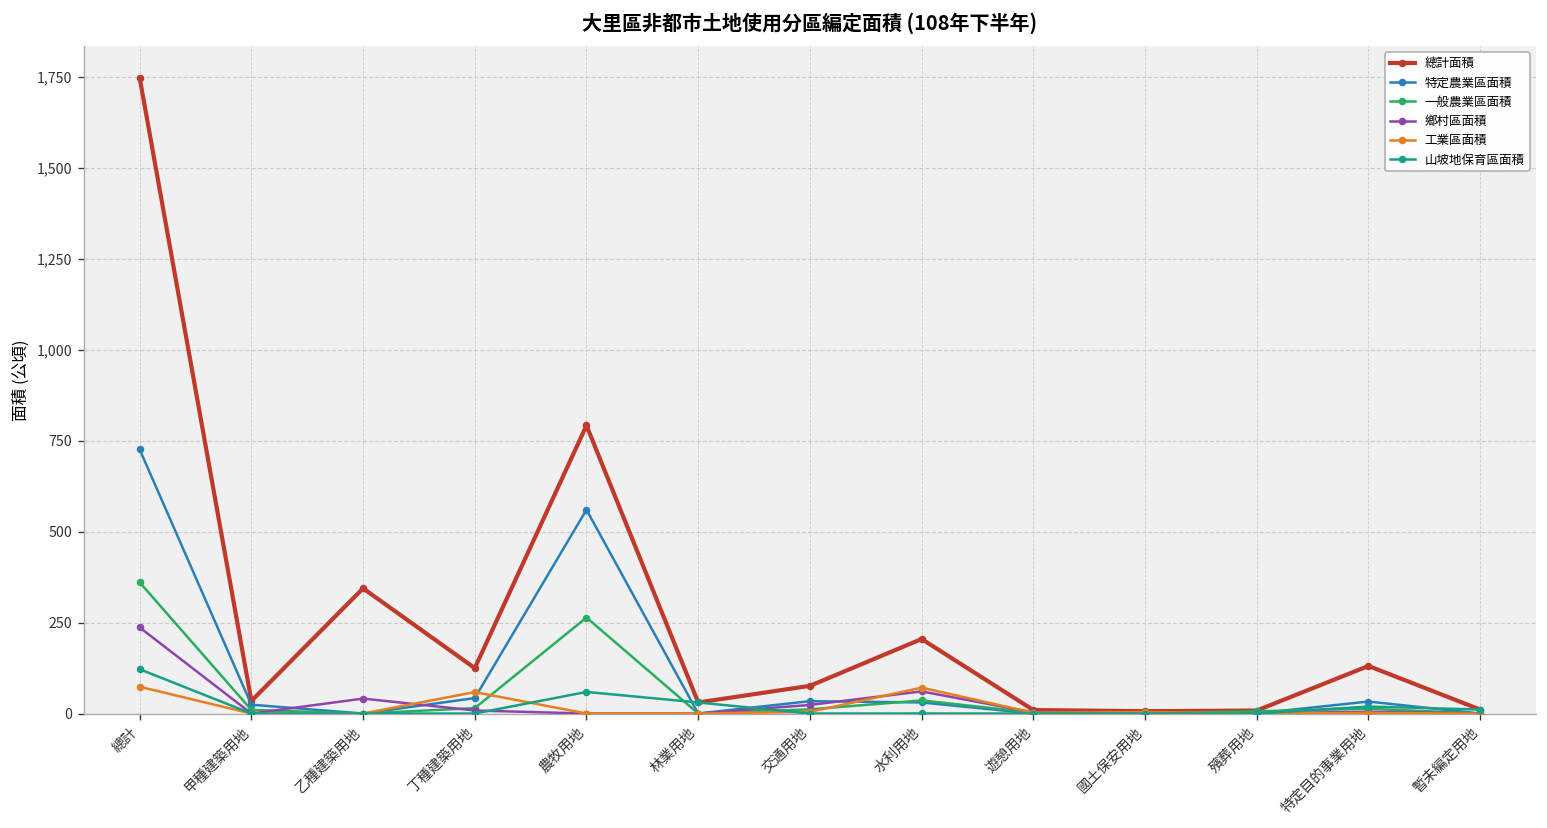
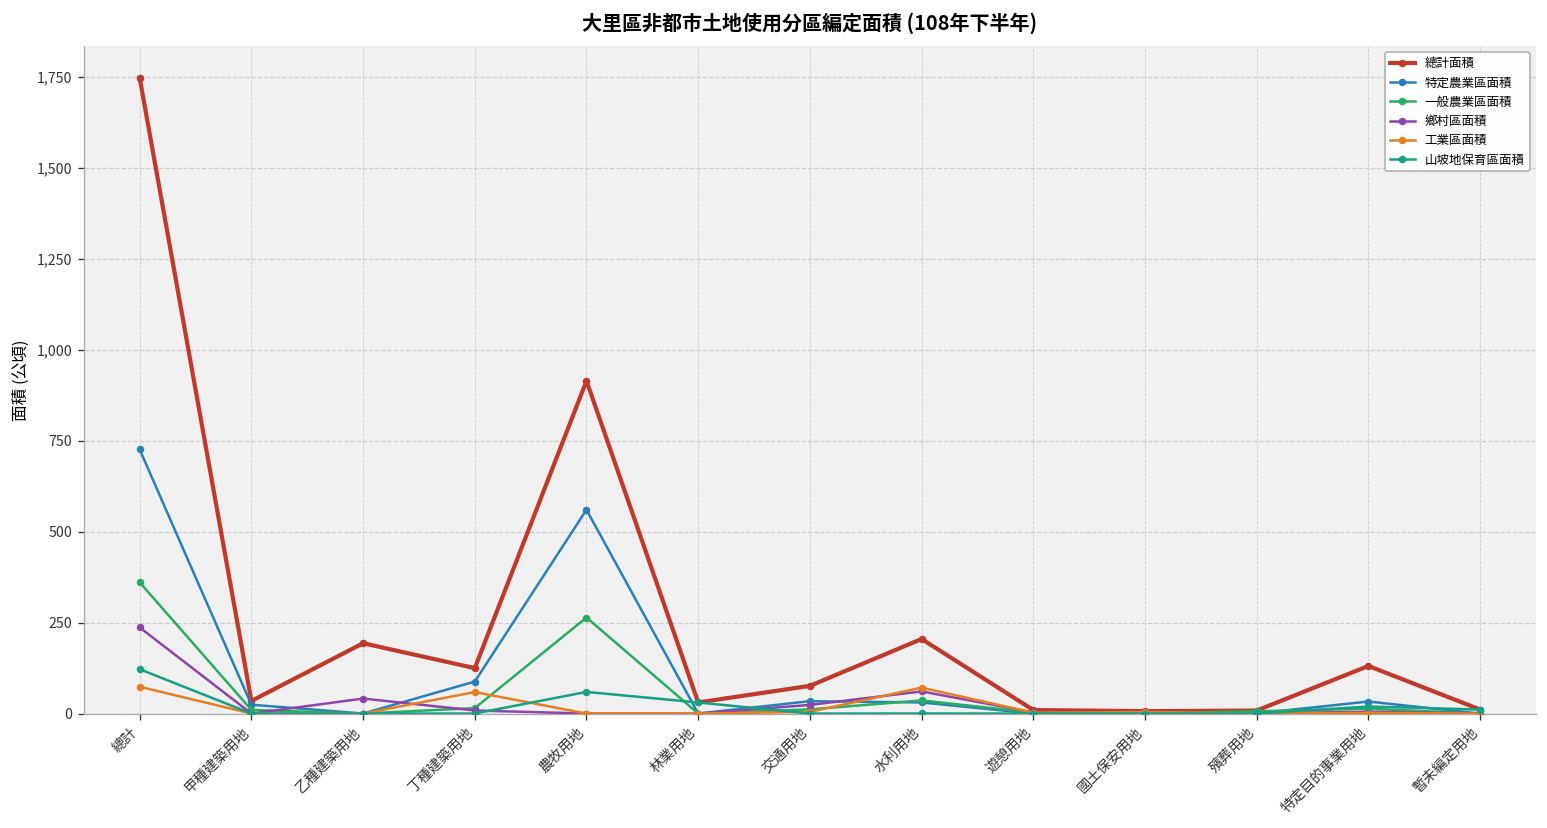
  {
    "總計面積": {
      "總計": "1,750",
      "甲種建築用地": "30",
-     "乙種建築用地": "340",
+     "乙種建築用地": "190",
      "丁種建築用地": "120",
-     "農牧用地": "790",
+     "農牧用地": "910",
      "交通用地": "80",
      "水利用地": "200",
      "特定目的事業用地": "130"
    },
    "特定農業區面積": {
      "總計": "730",
      "甲種建築用地": "20",
-     "丁種建築用地": "40",
+     "丁種建築用地": "90",
      "農牧用地": "560",
      "交通用地": "30",
      "特定目的事業用地": "30"
    },
    "鄉村區面積": {
      "總計": "240",
      "乙種建築用地": "40",
      "交通用地": "20",
      "水利用地": "60"
    },
    "工業區面積": {
      "總計": "70",
      "丁種建築用地": "60",
      "水利用地": "70"
    }
  }
